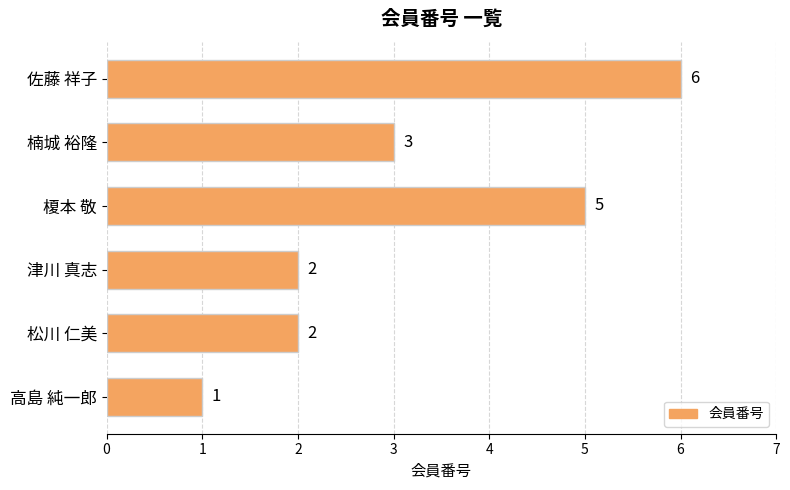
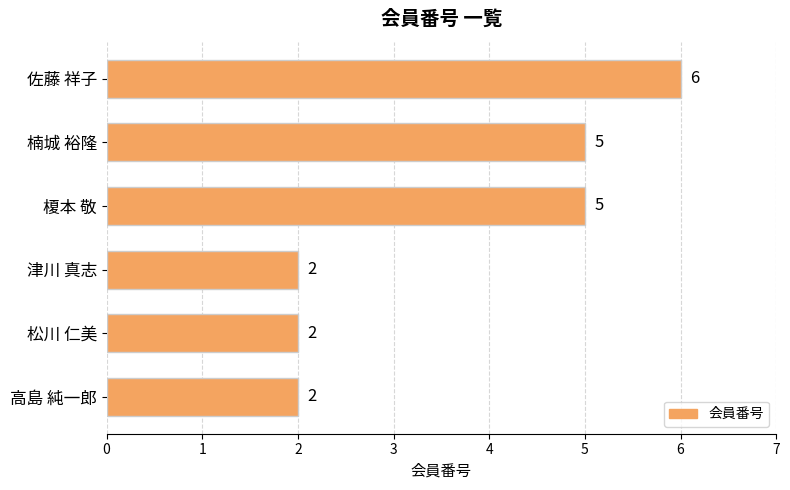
  {
    "佐藤 祥子": 6,
-   "楠城 裕隆": 3,
+   "楠城 裕隆": 5,
    "榎本 敬": 5,
    "津川 真志": 2,
    "松川 仁美": 2,
-   "高島 純一郎": 1
+   "高島 純一郎": 2
  }
